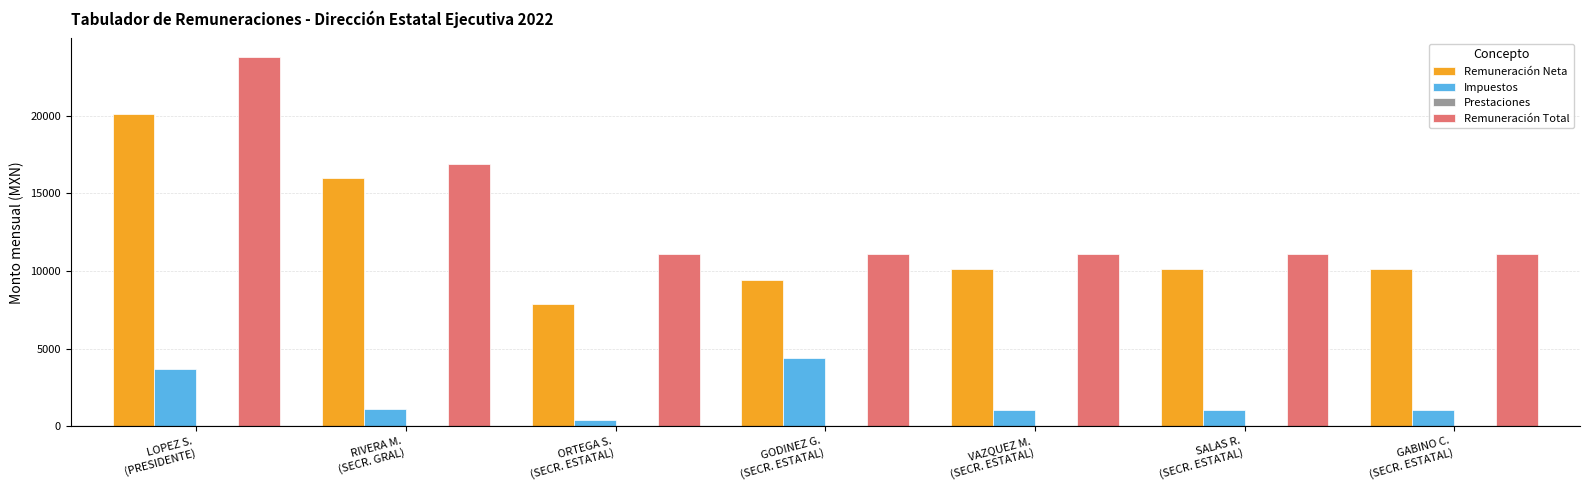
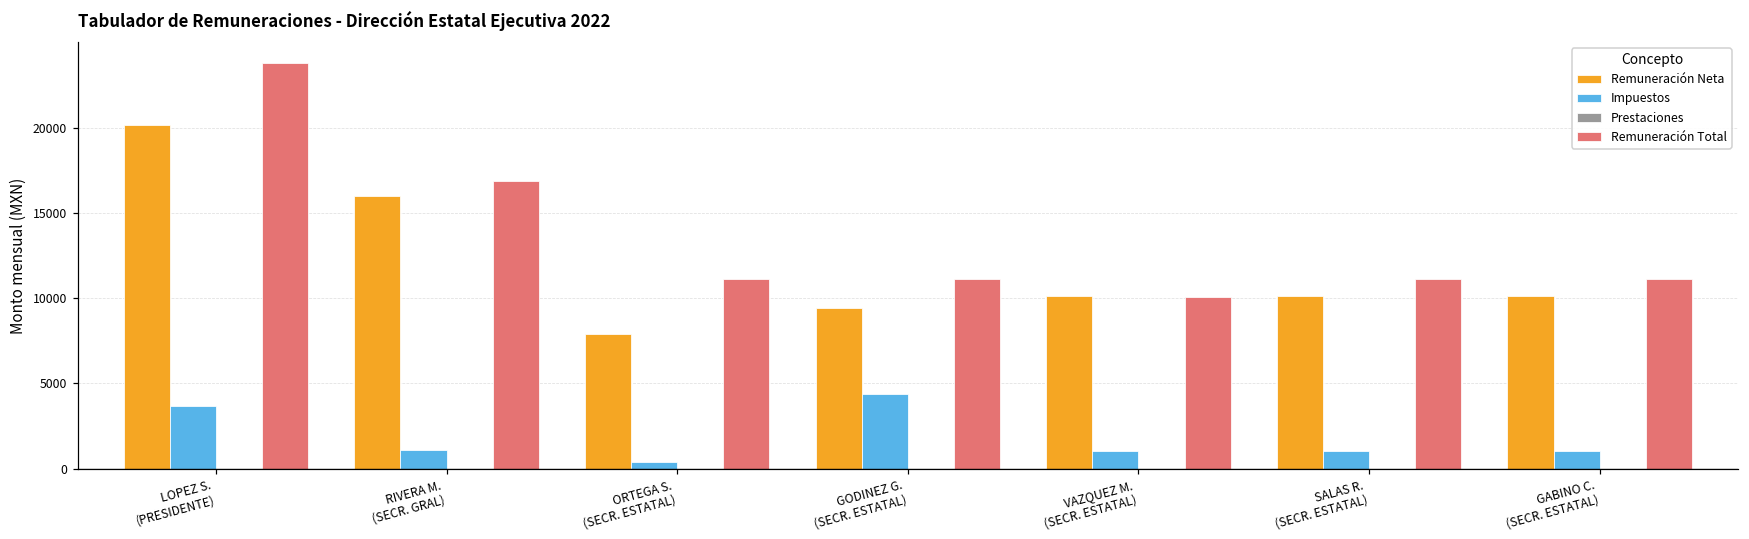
  {
    "Remuneración Neta": {
      "LOPEZ S. (PRESIDENTE)": 20100,
      "RIVERA M. (SECR. GRAL)": 16000,
      "ORTEGA S. (SECR. ESTATAL)": 7900,
      "GODINEZ G. (SECR. ESTATAL)": 9400,
      "VAZQUEZ M. (SECR. ESTATAL)": 10100,
      "SALAS R. (SECR. ESTATAL)": 10100,
      "GABINO C. (SECR. ESTATAL)": 10100
    },
    "Impuestos": {
      "LOPEZ S. (PRESIDENTE)": 3700,
      "RIVERA M. (SECR. GRAL)": 1100,
      "ORTEGA S. (SECR. ESTATAL)": 400,
      "GODINEZ G. (SECR. ESTATAL)": 4400,
      "VAZQUEZ M. (SECR. ESTATAL)": 1000,
      "SALAS R. (SECR. ESTATAL)": 1000,
      "GABINO C. (SECR. ESTATAL)": 1000
    },
    "Prestaciones": {
      "LOPEZ S. (PRESIDENTE)": 0,
      "RIVERA M. (SECR. GRAL)": 0,
      "ORTEGA S. (SECR. ESTATAL)": 0,
      "GODINEZ G. (SECR. ESTATAL)": 0,
      "VAZQUEZ M. (SECR. ESTATAL)": 0,
      "SALAS R. (SECR. ESTATAL)": 0,
      "GABINO C. (SECR. ESTATAL)": 0
    },
    "Remuneración Total": {
      "LOPEZ S. (PRESIDENTE)": 23800,
      "RIVERA M. (SECR. GRAL)": 16900,
      "ORTEGA S. (SECR. ESTATAL)": 11100,
      "GODINEZ G. (SECR. ESTATAL)": 11100,
-     "VAZQUEZ M. (SECR. ESTATAL)": 11100,
+     "VAZQUEZ M. (SECR. ESTATAL)": 10100,
      "SALAS R. (SECR. ESTATAL)": 11100,
      "GABINO C. (SECR. ESTATAL)": 11100
    }
  }
